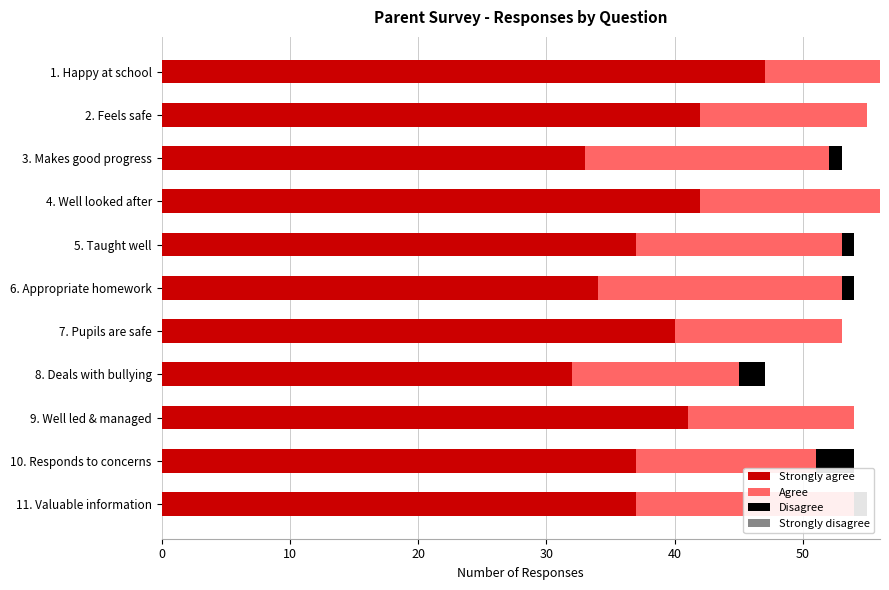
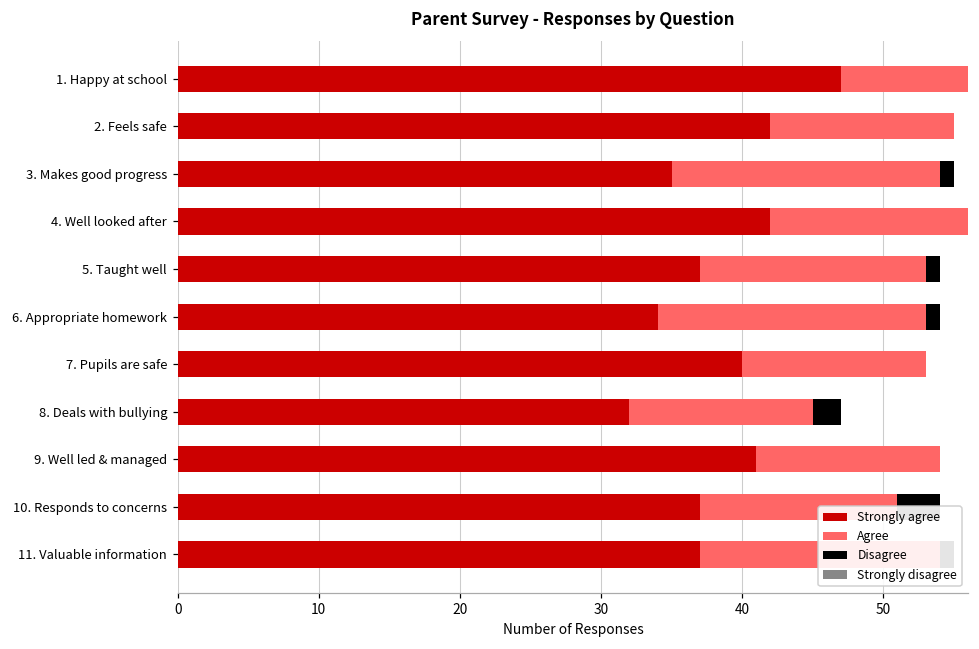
  {
    "Strongly agree": {
      "1. Happy at school": 47,
      "2. Feels safe": 42,
-     "3. Makes good progress": 33,
+     "3. Makes good progress": 35,
      "4. Well looked after": 42,
      "5. Taught well": 37,
      "6. Appropriate homework": 34,
      "7. Pupils are safe": 40,
      "8. Deals with bullying": 32,
      "9. Well led & managed": 41,
      "10. Responds to concerns": 37,
      "11. Valuable information": 37
    },
    "Agree": {
      "1. Happy at school": 9,
      "2. Feels safe": 13,
      "3. Makes good progress": 19,
      "4. Well looked after": 14,
      "5. Taught well": 16,
      "6. Appropriate homework": 19,
      "7. Pupils are safe": 13,
      "8. Deals with bullying": 13,
      "9. Well led & managed": 13,
      "10. Responds to concerns": 14
    },
    "Strongly disagree": {
      "1. Happy at school": 0,
      "2. Feels safe": 0,
      "4. Well looked after": 0,
      "7. Pupils are safe": 0,
      "9. Well led & managed": 0
    }
  }
